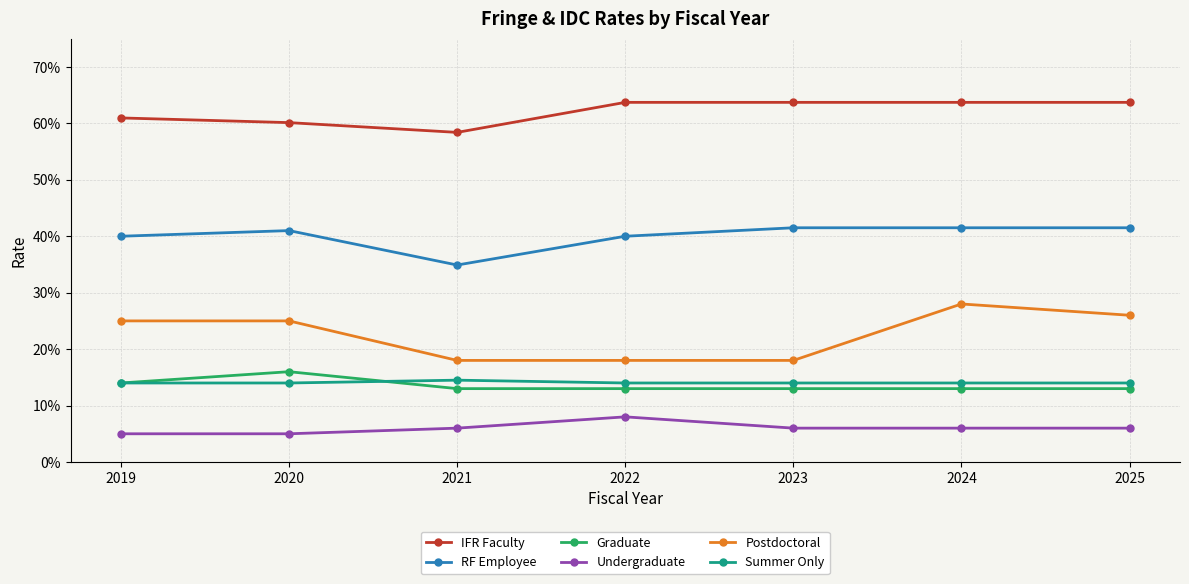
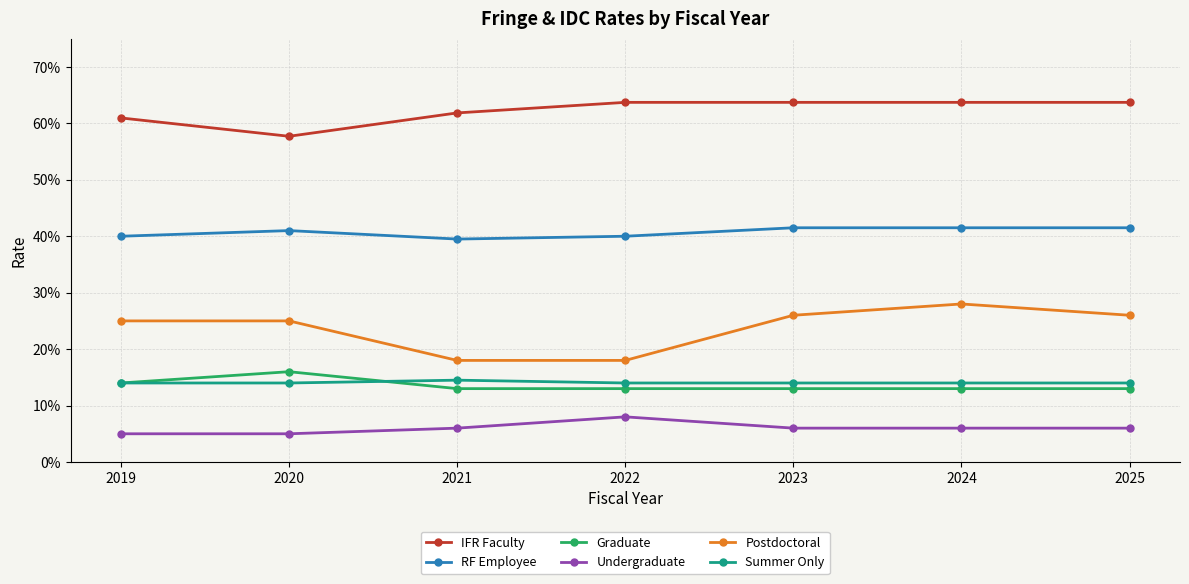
  {
    "IFR Faculty": {
      "2019": "61%",
-     "2020": "60%",
-     "2021": "58%",
+     "2020": "58%",
+     "2021": "62%",
      "2022": "64%",
      "2023": "64%",
      "2024": "64%",
      "2025": "64%"
    },
    "RF Employee": {
      "2019": "40%",
      "2020": "41%",
-     "2021": "35%",
+     "2021": "40%",
      "2022": "40%",
      "2023": "42%",
      "2024": "42%",
      "2025": "42%"
    },
    "Undergraduate": {
      "2019": "5%",
      "2020": "5%",
      "2021": "6%",
      "2022": "8%",
      "2023": "6%",
      "2024": "6%",
      "2025": "6%"
    },
    "Postdoctoral": {
      "2019": "25%",
      "2020": "25%",
      "2021": "18%",
      "2022": "18%",
-     "2023": "18%",
+     "2023": "26%",
      "2024": "28%",
      "2025": "26%"
    }
  }
